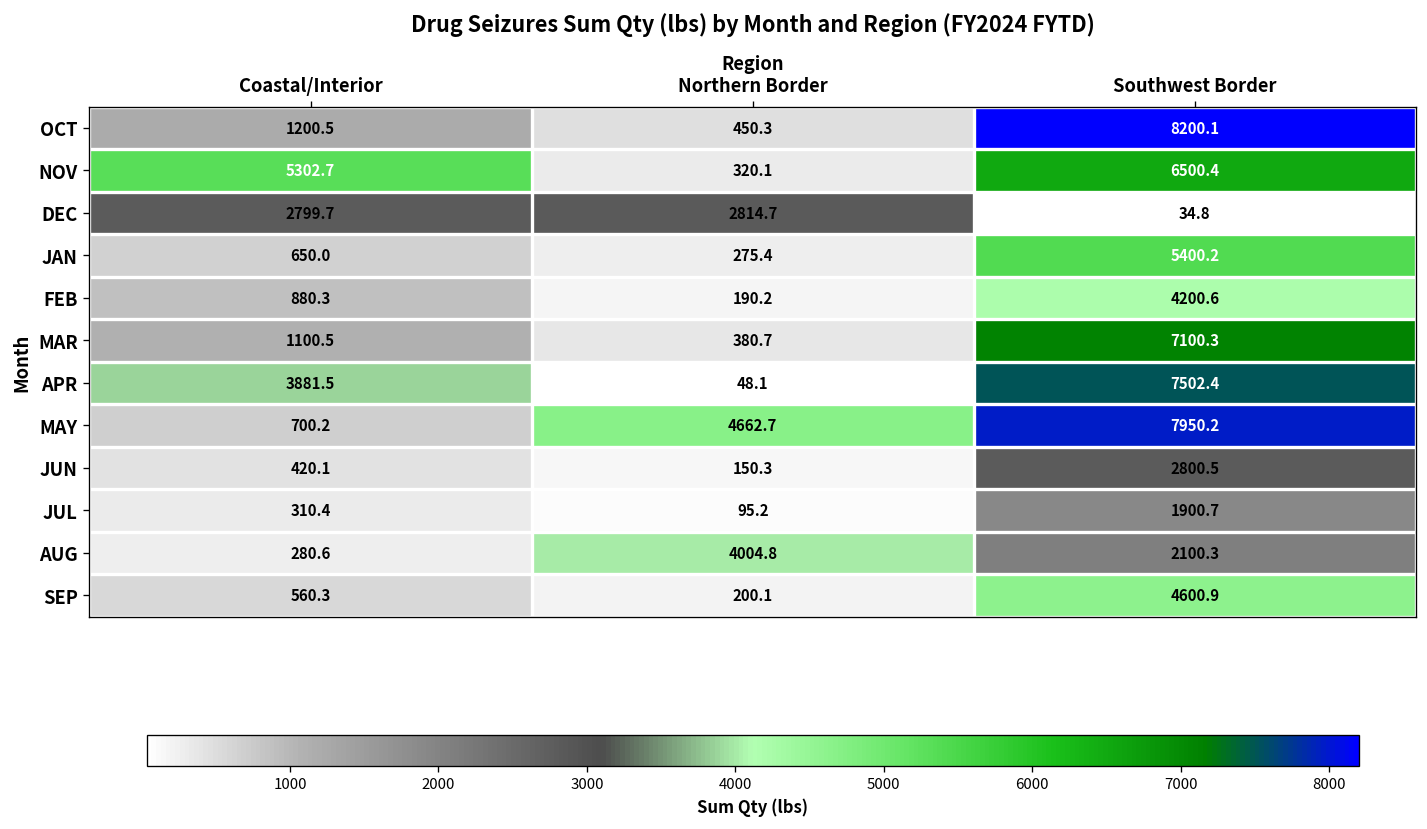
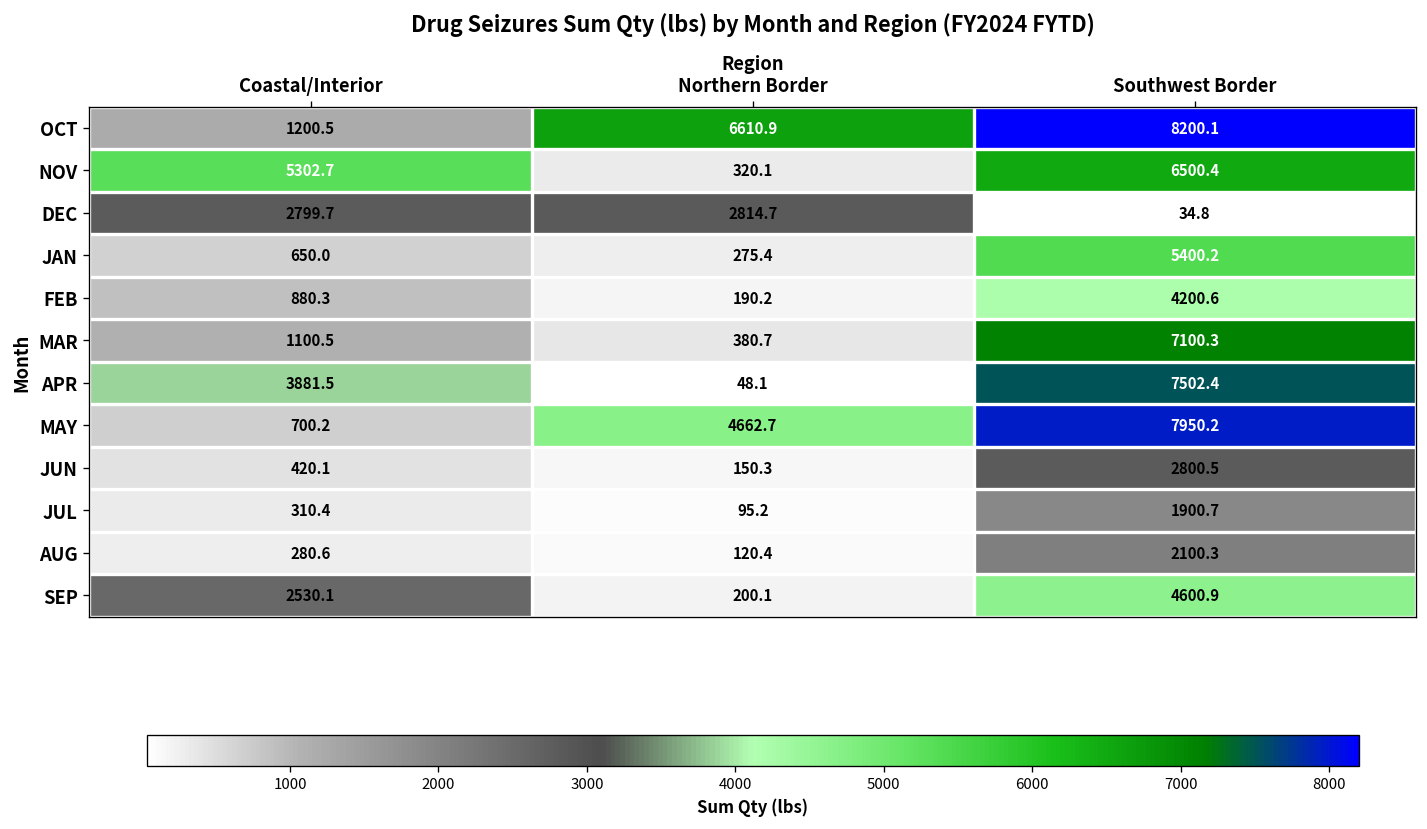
  {
    "OCT": {
      "Coastal/Interior": 1200.5,
-     "Northern Border": 450.3,
+     "Northern Border": 6610.9,
      "Southwest Border": 8200.1
    },
    "NOV": {
      "Coastal/Interior": 5302.7,
      "Northern Border": 320.1,
      "Southwest Border": 6500.4
    },
    "DEC": {
      "Coastal/Interior": 2799.7,
      "Northern Border": 2814.7,
      "Southwest Border": 34.8
    },
    "JAN": {
      "Coastal/Interior": 650.0,
      "Northern Border": 275.4,
      "Southwest Border": 5400.2
    },
    "FEB": {
      "Coastal/Interior": 880.3,
      "Northern Border": 190.2,
      "Southwest Border": 4200.6
    },
    "MAR": {
      "Coastal/Interior": 1100.5,
      "Northern Border": 380.7,
      "Southwest Border": 7100.3
    },
    "APR": {
      "Coastal/Interior": 3881.5,
      "Northern Border": 48.1,
      "Southwest Border": 7502.4
    },
    "MAY": {
      "Coastal/Interior": 700.2,
      "Northern Border": 4662.7,
      "Southwest Border": 7950.2
    },
    "JUN": {
      "Coastal/Interior": 420.1,
      "Northern Border": 150.3,
      "Southwest Border": 2800.5
    },
    "JUL": {
      "Coastal/Interior": 310.4,
      "Northern Border": 95.2,
      "Southwest Border": 1900.7
    },
    "AUG": {
      "Coastal/Interior": 280.6,
-     "Northern Border": 4004.8,
+     "Northern Border": 120.4,
      "Southwest Border": 2100.3
    },
    "SEP": {
-     "Coastal/Interior": 560.3,
+     "Coastal/Interior": 2530.1,
      "Northern Border": 200.1,
      "Southwest Border": 4600.9
    }
  }
